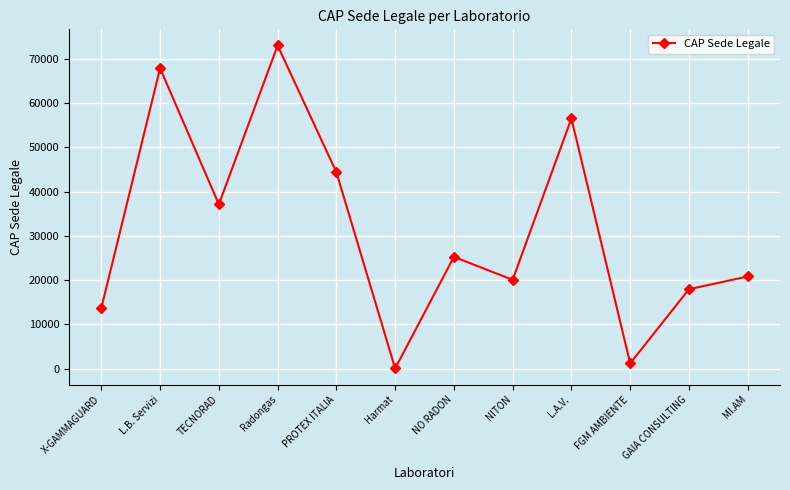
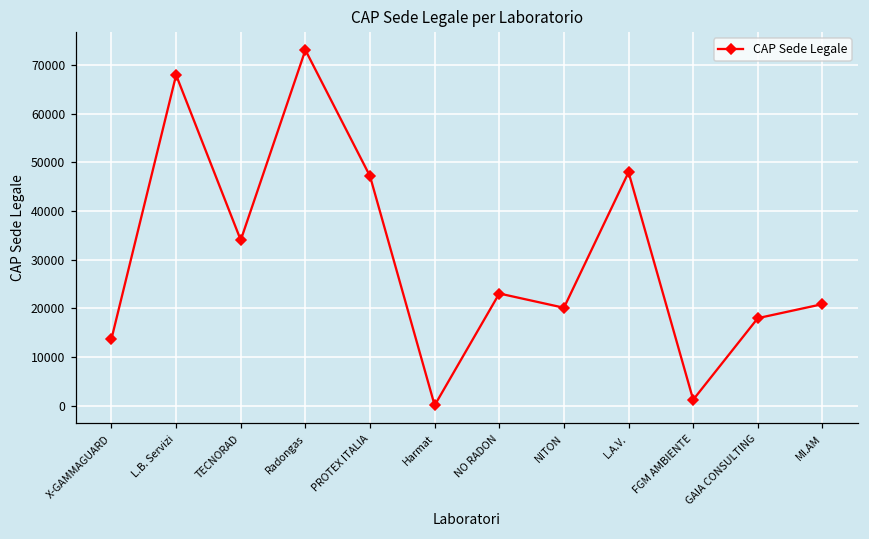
  {
    "X-GAMMAGUARD": 14000,
    "L.B. Servizi": 68000,
-   "TECNORAD": 37000,
+   "TECNORAD": 34000,
    "Radongas": 73000,
-   "PROTEX ITALIA": 44000,
+   "PROTEX ITALIA": 47000,
    "Harmat": 0,
-   "NO RADON": 25000,
+   "NO RADON": 23000,
    "NITON": 20000,
-   "L.A.V.": 57000,
+   "L.A.V.": 48000,
    "FGM AMBIENTE": 1000,
    "GAIA CONSULTING": 18000,
    "MI.AM": 21000
  }
